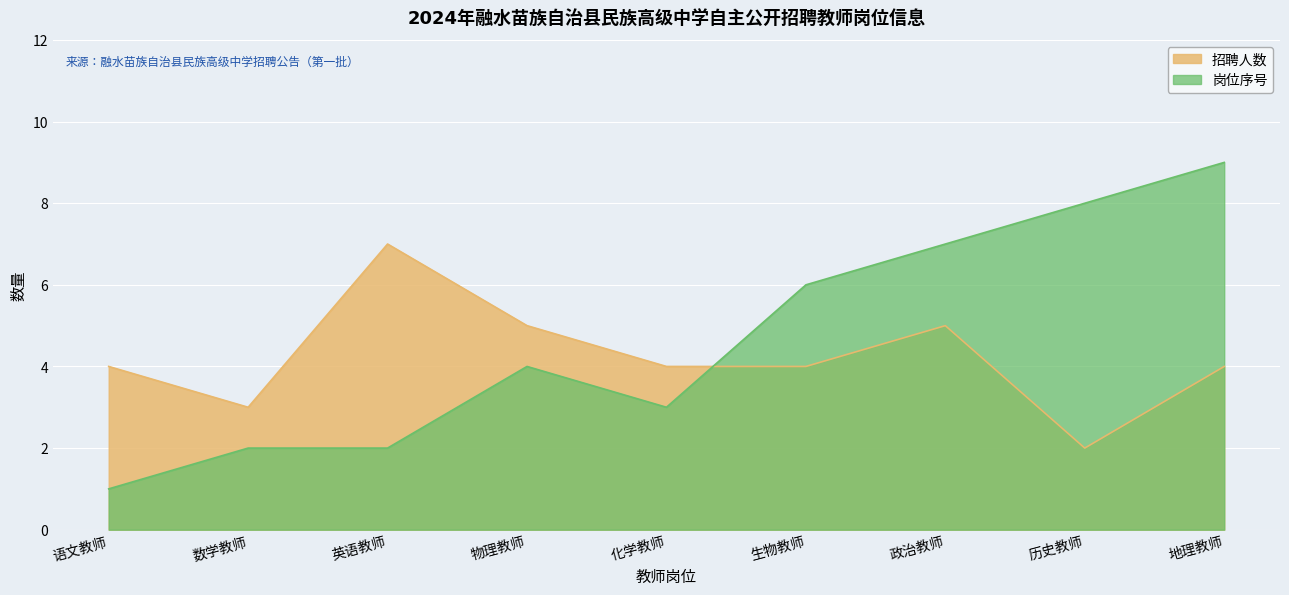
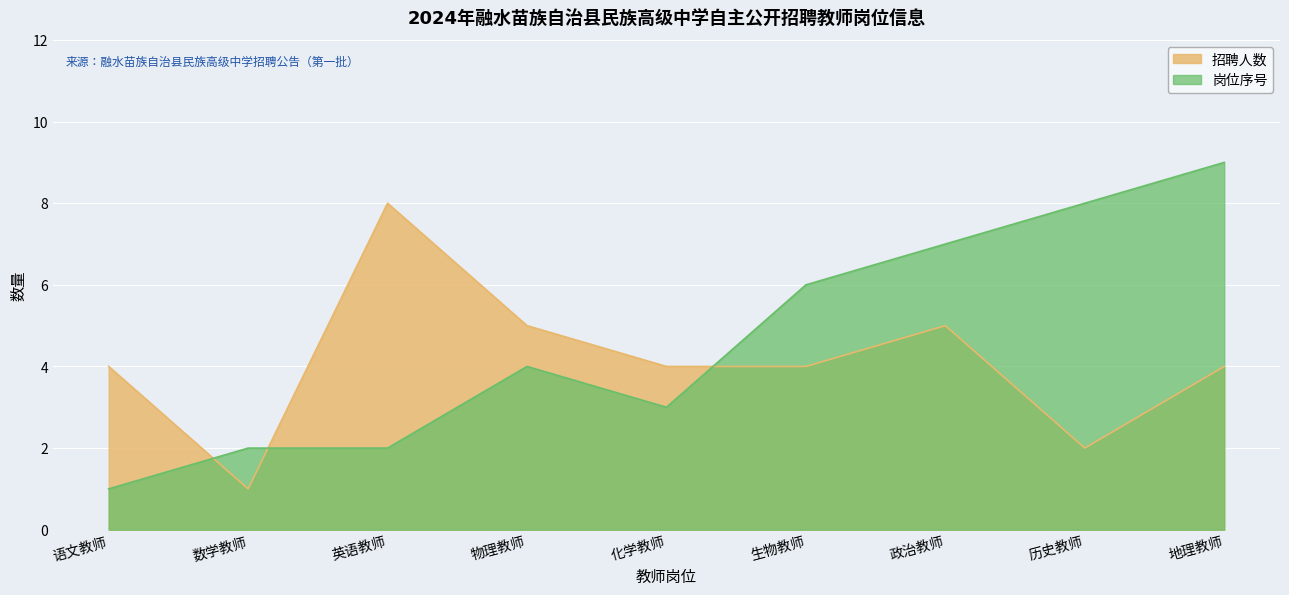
  {
    "招聘人数": {
      "语文教师": 4,
-     "数学教师": 3,
-     "英语教师": 7,
+     "数学教师": 1,
+     "英语教师": 8,
      "物理教师": 5,
      "化学教师": 4,
      "生物教师": 4,
      "政治教师": 5,
      "历史教师": 2,
      "地理教师": 4
    },
    "岗位序号": {
      "语文教师": 1,
      "数学教师": 2,
      "英语教师": 2,
      "物理教师": 4,
      "化学教师": 3,
      "生物教师": 6,
      "政治教师": 7,
      "历史教师": 8,
      "地理教师": 9
    }
  }
